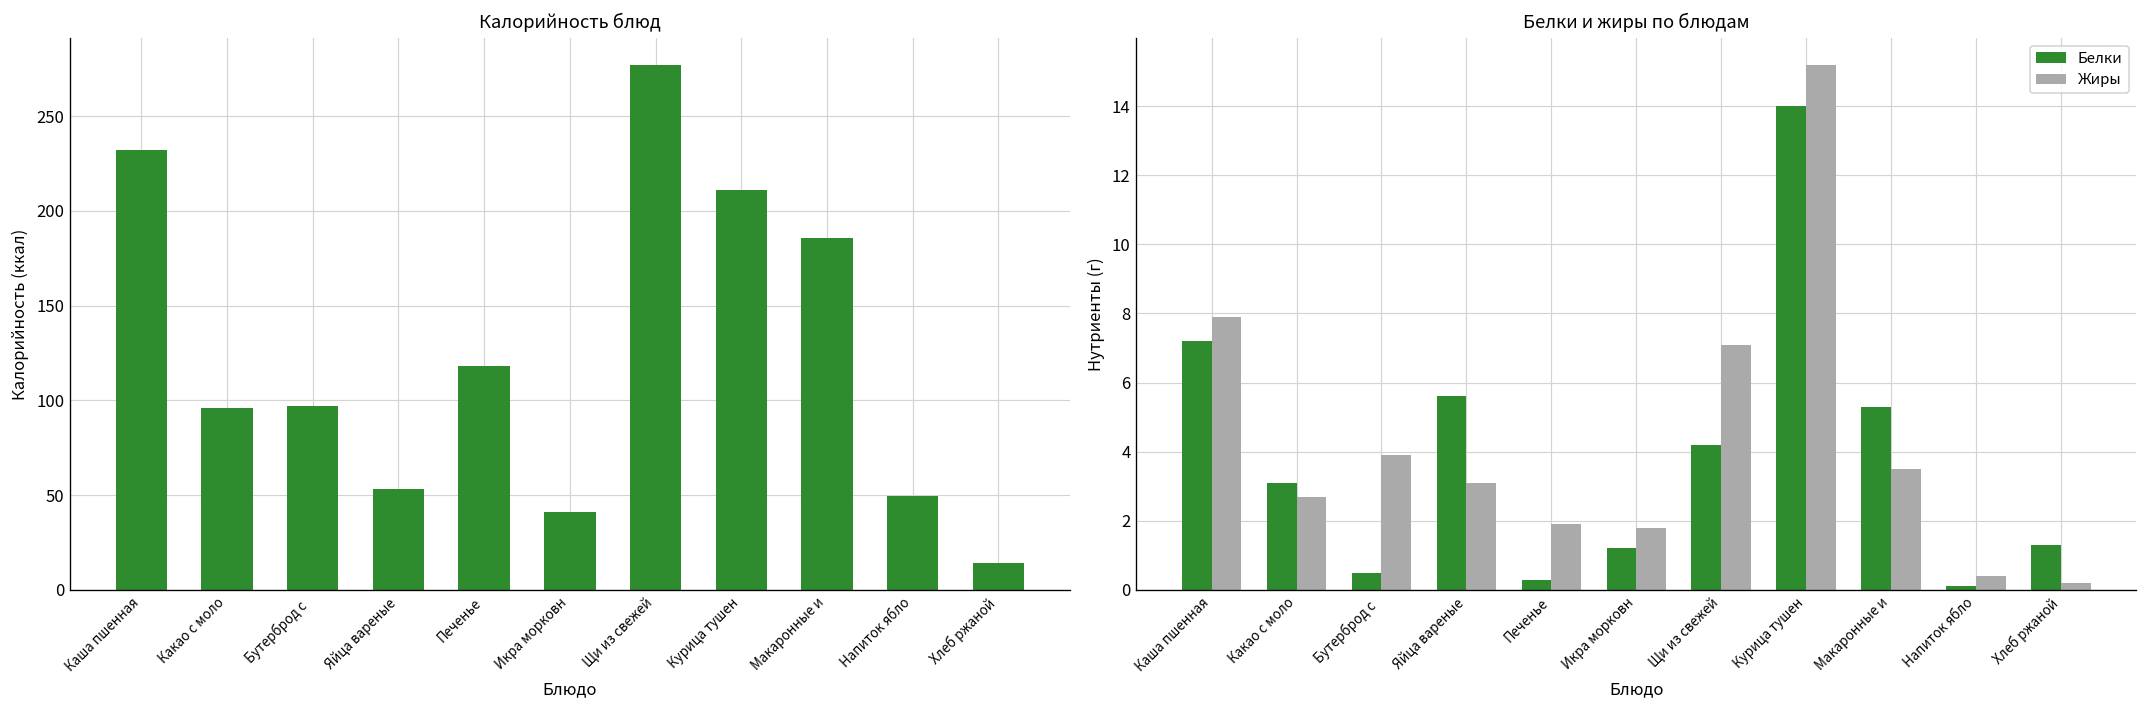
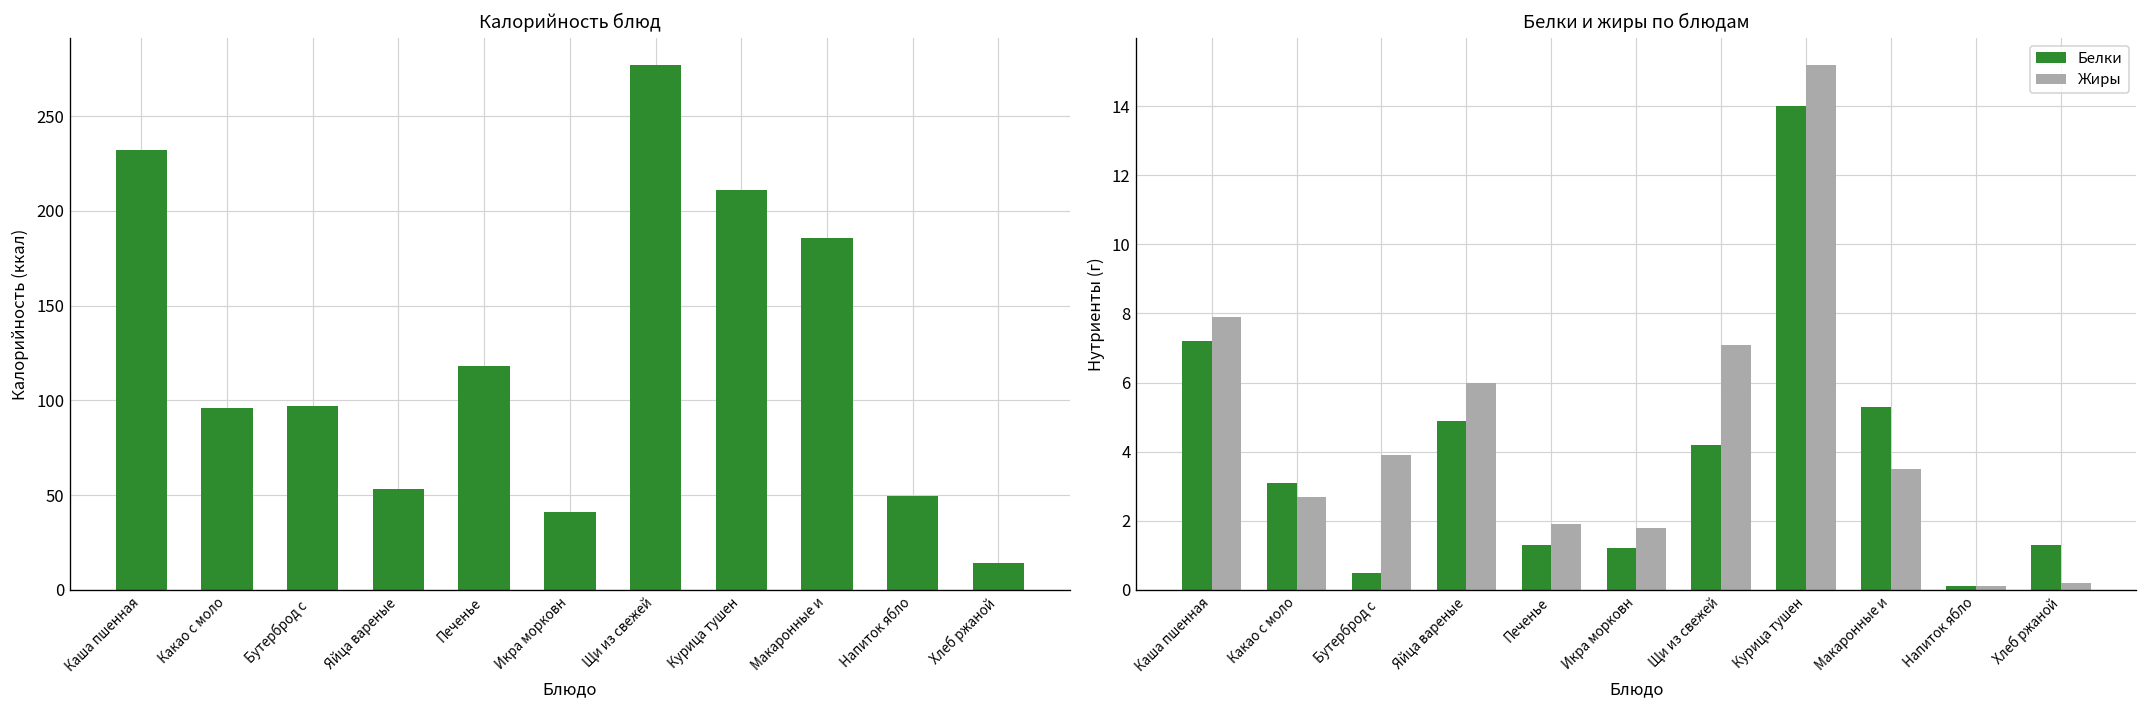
  {
    "Калорийность блюд": {
      "Каша пшенная": 232,
      "Какао с моло": 96,
      "Бутерброд с": 97,
      "Яйца вареные": 53,
      "Печенье": 118,
      "Икра морковн": 41,
      "Щи из свежей": 277,
      "Курица тушен": 211,
      "Макаронные и": 186,
      "Напиток ябло": 50,
      "Хлеб ржаной": 14
    },
    "Белки и жиры по блюдам": {
      "Белки": {
        "Каша пшенная": 7.2,
        "Какао с моло": 3.1,
        "Бутерброд с": 0.5,
-       "Яйца вареные": 5.6,
-       "Печенье": 0.3,
+       "Яйца вареные": 4.9,
+       "Печенье": 1.3,
        "Икра морковн": 1.2,
        "Щи из свежей": 4.2,
        "Курица тушен": 14.0,
        "Макаронные и": 5.3,
        "Напиток ябло": 0.1,
        "Хлеб ржаной": 1.3
      },
      "Жиры": {
        "Каша пшенная": 7.9,
        "Какао с моло": 2.7,
        "Бутерброд с": 3.9,
-       "Яйца вареные": 3.1,
+       "Яйца вареные": 6.0,
        "Печенье": 1.9,
        "Икра морковн": 1.8,
        "Щи из свежей": 7.1,
        "Курица тушен": 15.2,
        "Макаронные и": 3.5,
-       "Напиток ябло": 0.4,
+       "Напиток ябло": 0.1,
        "Хлеб ржаной": 0.2
      }
    }
  }
